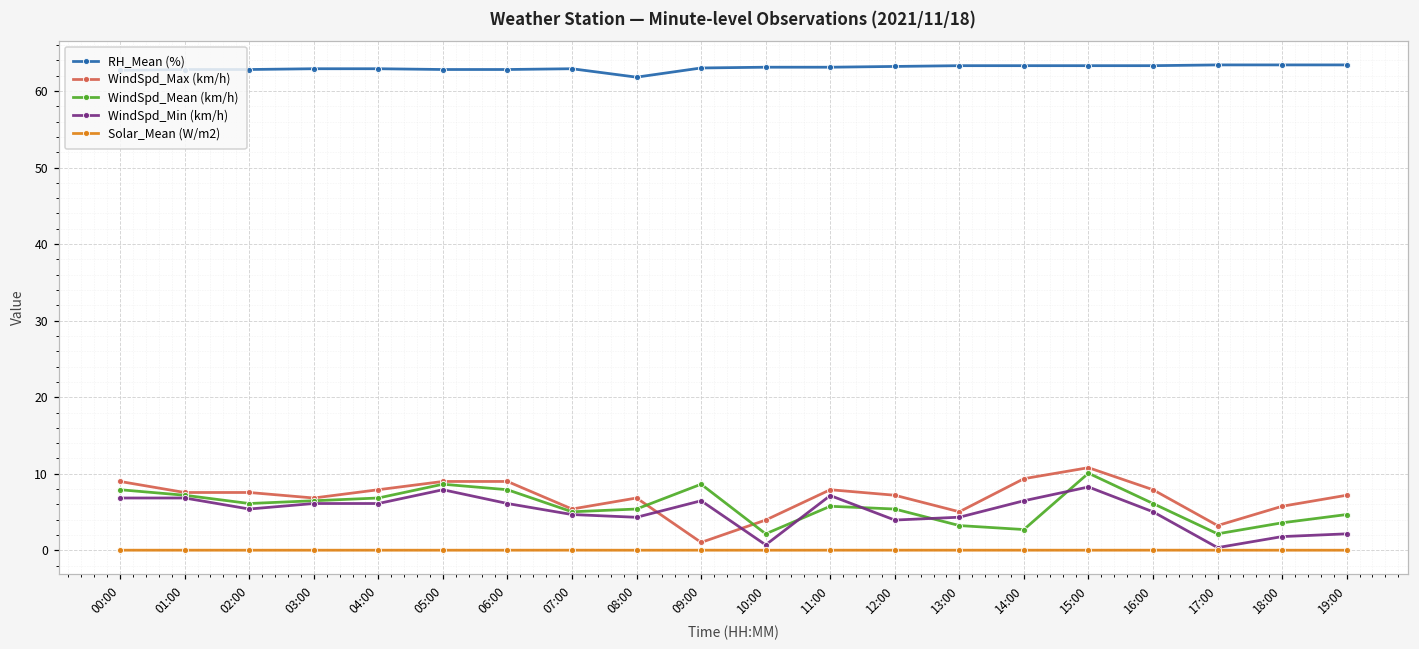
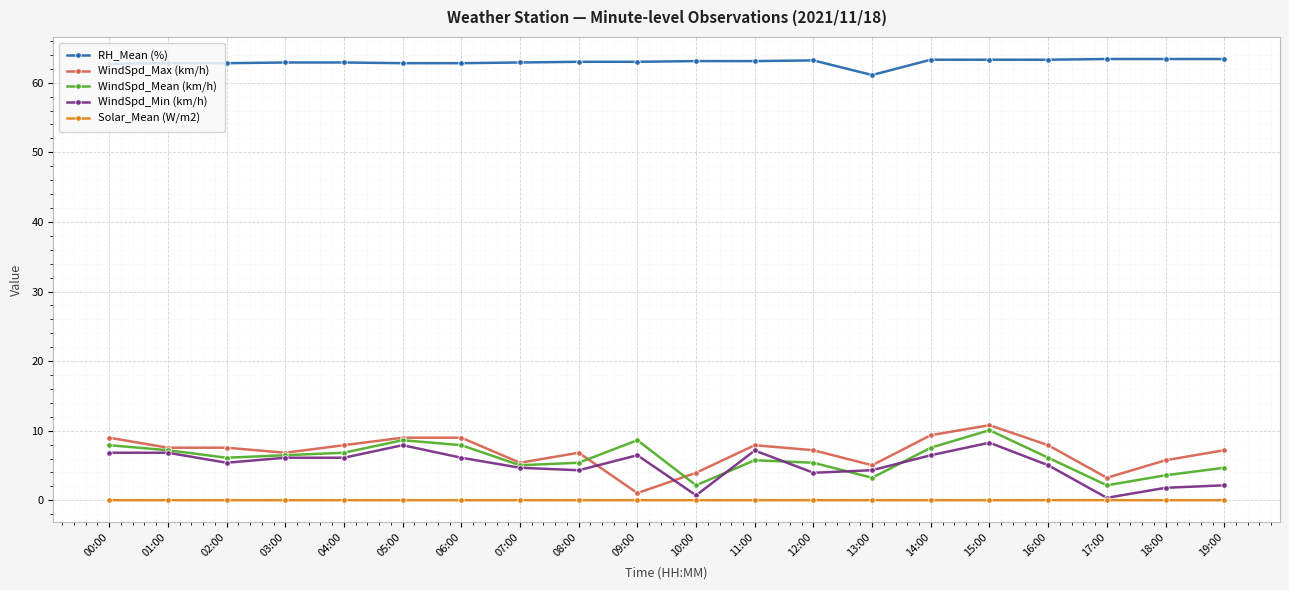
  {
    "RH_Mean (%)": {
      "02:00": 63,
      "03:00": 63,
      "04:00": 63,
      "05:00": 63,
      "06:00": 63,
      "07:00": 63,
-     "08:00": 62,
+     "08:00": 63,
      "09:00": 63,
      "10:00": 63,
      "11:00": 63,
      "12:00": 63,
-     "13:00": 63,
+     "13:00": 61,
      "14:00": 63,
      "15:00": 63,
      "16:00": 63,
      "17:00": 63,
      "18:00": 63,
      "19:00": 63
    },
    "WindSpd_Max (km/h)": {
      "00:00": 9,
      "02:00": 8,
      "04:00": 8,
      "06:00": 9,
      "07:00": 5,
      "08:00": 7,
      "09:00": 1,
      "10:00": 4,
      "11:00": 8,
      "12:00": 7,
      "13:00": 5,
      "14:00": 9,
      "15:00": 11,
      "16:00": 8,
      "17:00": 3,
      "18:00": 6,
      "19:00": 7
    },
    "WindSpd_Mean (km/h)": {
      "00:00": 8,
      "02:00": 6,
      "04:00": 7,
      "06:00": 8,
      "08:00": 5,
      "09:00": 9,
      "10:00": 2,
      "11:00": 6,
      "12:00": 5,
      "13:00": 3,
-     "14:00": 3,
+     "14:00": 8,
      "15:00": 10,
      "16:00": 6,
      "17:00": 2,
      "18:00": 4,
      "19:00": 5
    },
    "WindSpd_Min (km/h)": {
      "00:00": 7,
      "02:00": 5,
      "04:00": 6,
      "05:00": 8,
      "06:00": 6,
      "08:00": 4,
      "09:00": 6,
      "10:00": 1,
      "11:00": 7,
      "12:00": 4,
      "13:00": 4,
      "14:00": 6,
      "15:00": 8,
      "16:00": 5,
      "18:00": 2,
      "19:00": 2
    },
    "Solar_Mean (W/m2)": {
      "00:00": 0,
      "01:00": 0,
      "02:00": 0,
      "03:00": 0,
      "04:00": 0,
      "05:00": 0,
      "06:00": 0,
      "07:00": 0,
      "08:00": 0,
      "09:00": 0,
      "10:00": 0,
      "11:00": 0,
      "12:00": 0,
      "13:00": 0,
      "14:00": 0,
      "15:00": 0,
      "16:00": 0,
      "18:00": 0,
      "19:00": 0
    }
  }
